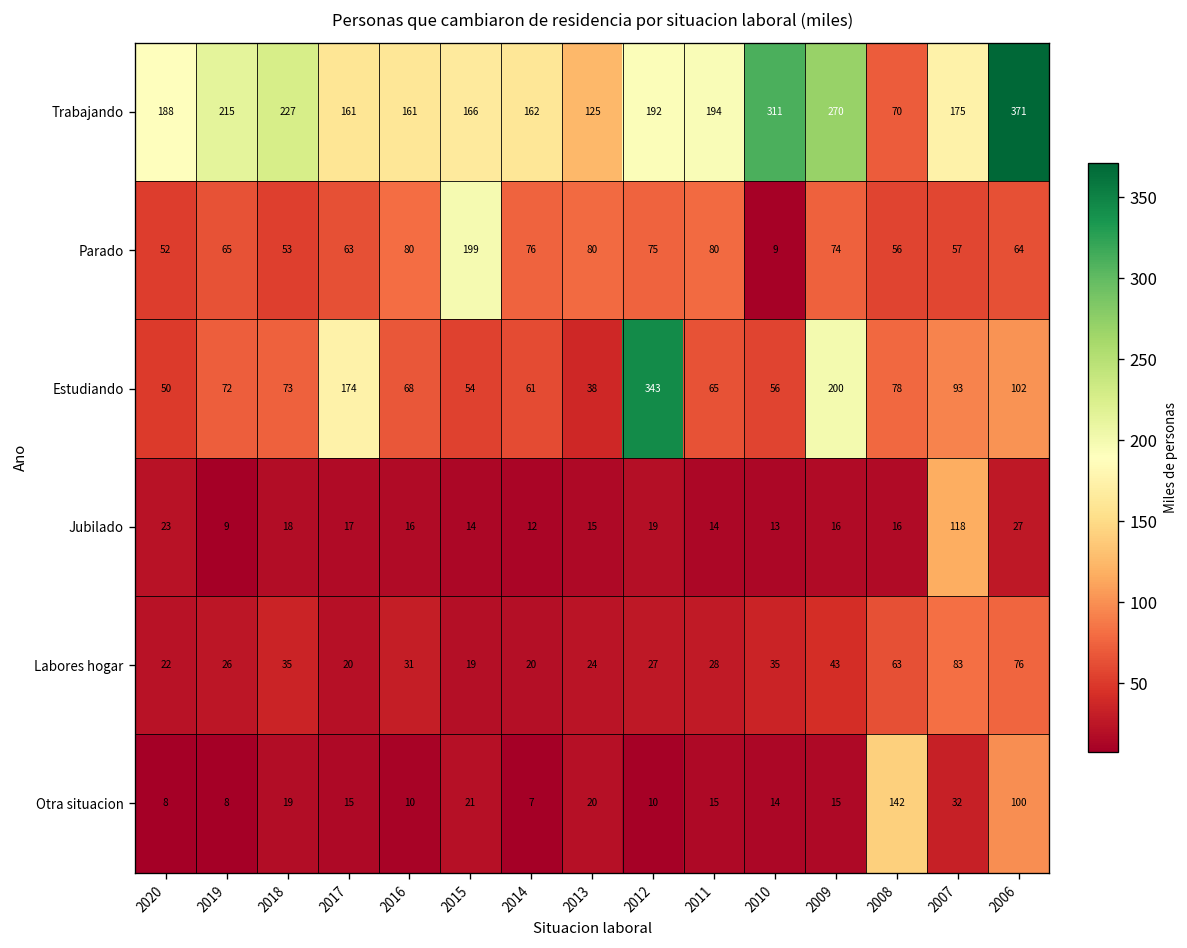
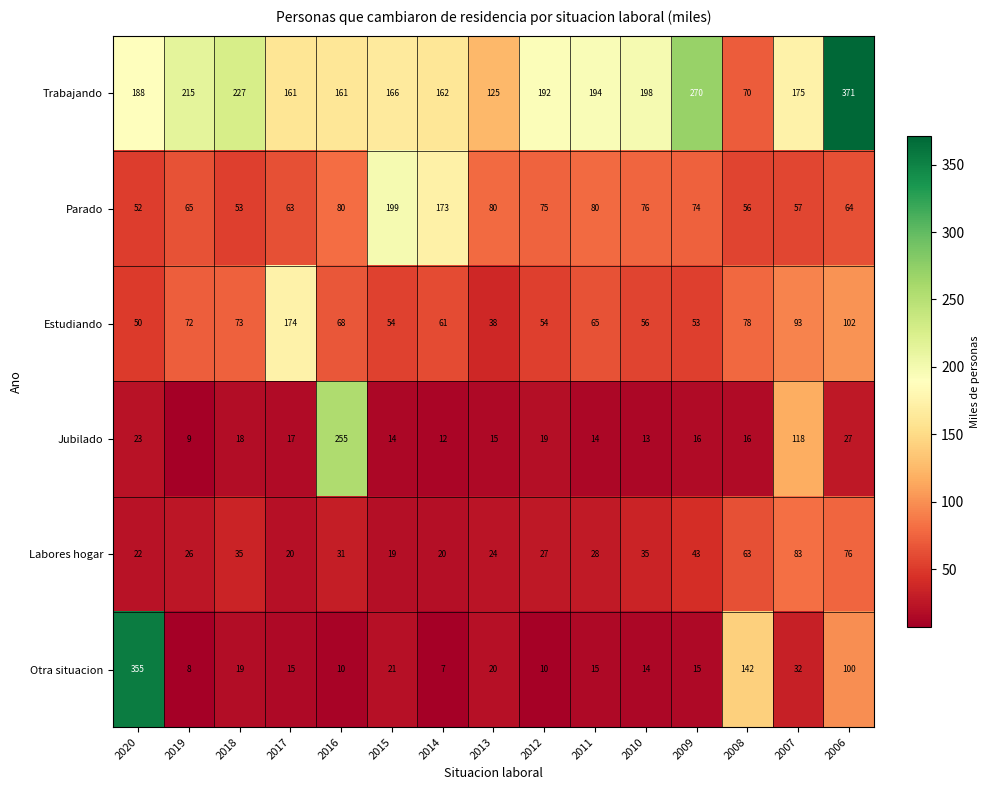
  {
    "Trabajando": {
      "2020": 188,
      "2019": 215,
      "2018": 227,
      "2017": 161,
      "2016": 161,
      "2015": 166,
      "2014": 162,
      "2013": 125,
      "2012": 192,
      "2011": 194,
-     "2010": 311,
+     "2010": 198,
      "2009": 270,
      "2008": 70,
      "2007": 175,
      "2006": 371
    },
    "Parado": {
      "2020": 52,
      "2019": 65,
      "2018": 53,
      "2017": 63,
      "2016": 80,
      "2015": 199,
-     "2014": 76,
+     "2014": 173,
      "2013": 80,
      "2012": 75,
      "2011": 80,
-     "2010": 9,
+     "2010": 76,
      "2009": 74,
      "2008": 56,
      "2007": 57,
      "2006": 64
    },
    "Estudiando": {
      "2020": 50,
      "2019": 72,
      "2018": 73,
      "2017": 174,
      "2016": 68,
      "2015": 54,
      "2014": 61,
      "2013": 38,
-     "2012": 343,
+     "2012": 54,
      "2011": 65,
      "2010": 56,
-     "2009": 200,
+     "2009": 53,
      "2008": 78,
      "2007": 93,
      "2006": 102
    },
    "Jubilado": {
      "2020": 23,
      "2019": 9,
      "2018": 18,
      "2017": 17,
-     "2016": 16,
+     "2016": 255,
      "2015": 14,
      "2014": 12,
      "2013": 15,
      "2012": 19,
      "2011": 14,
      "2010": 13,
      "2009": 16,
      "2008": 16,
      "2007": 118,
      "2006": 27
    },
    "Labores hogar": {
      "2020": 22,
      "2019": 26,
      "2018": 35,
      "2017": 20,
      "2016": 31,
      "2015": 19,
      "2014": 20,
      "2013": 24,
      "2012": 27,
      "2011": 28,
      "2010": 35,
      "2009": 43,
      "2008": 63,
      "2007": 83,
      "2006": 76
    },
    "Otra situacion": {
-     "2020": 8,
+     "2020": 355,
      "2019": 8,
      "2018": 19,
      "2017": 15,
      "2016": 10,
      "2015": 21,
      "2014": 7,
      "2013": 20,
      "2012": 10,
      "2011": 15,
      "2010": 14,
      "2009": 15,
      "2008": 142,
      "2007": 32,
      "2006": 100
    }
  }
